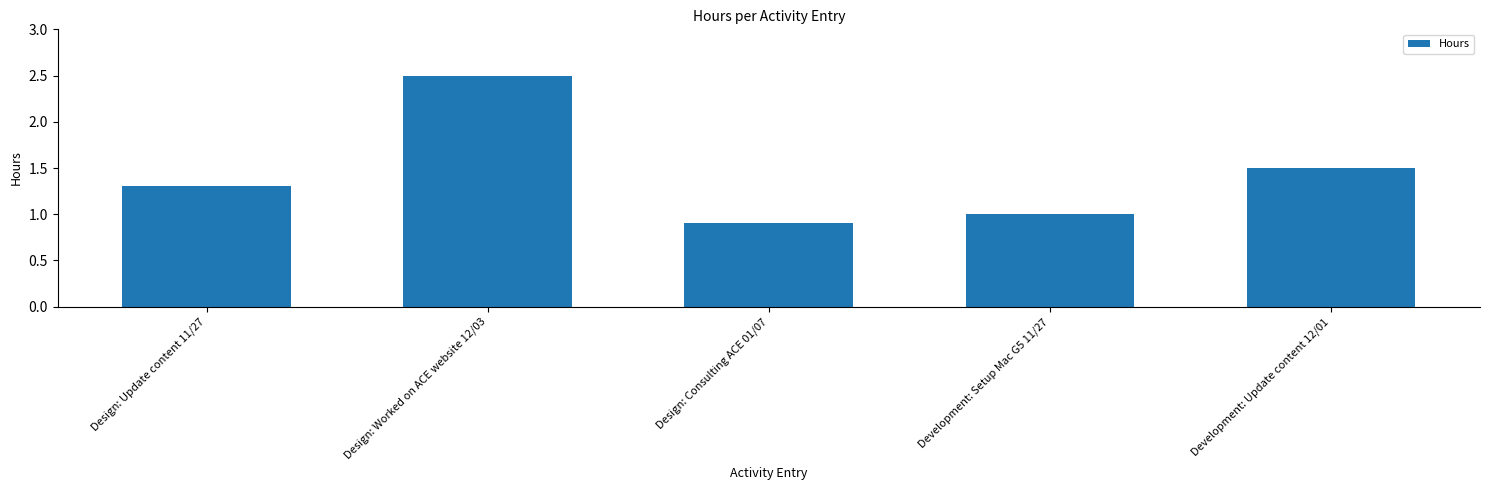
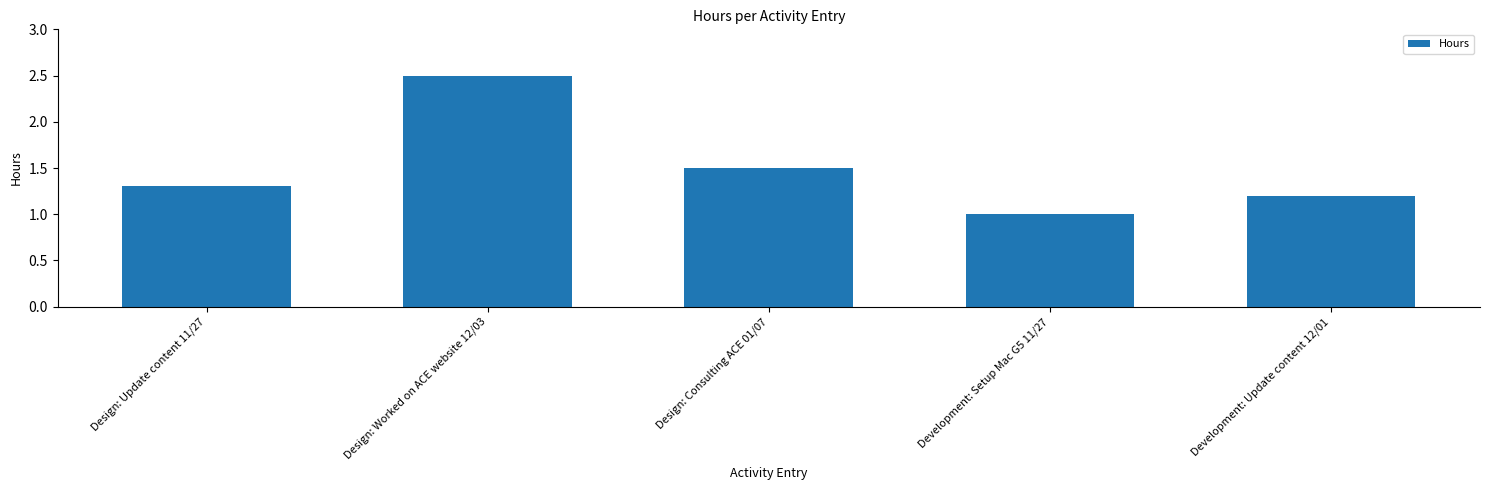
  {
    "Design: Update content 11/27": 1.3,
    "Design: Worked on ACE website 12/03": 2.5,
-   "Design: Consulting ACE 01/07": 0.9,
+   "Design: Consulting ACE 01/07": 1.5,
    "Development: Setup Mac G5 11/27": 1.0,
-   "Development: Update content 12/01": 1.5
+   "Development: Update content 12/01": 1.2
  }
